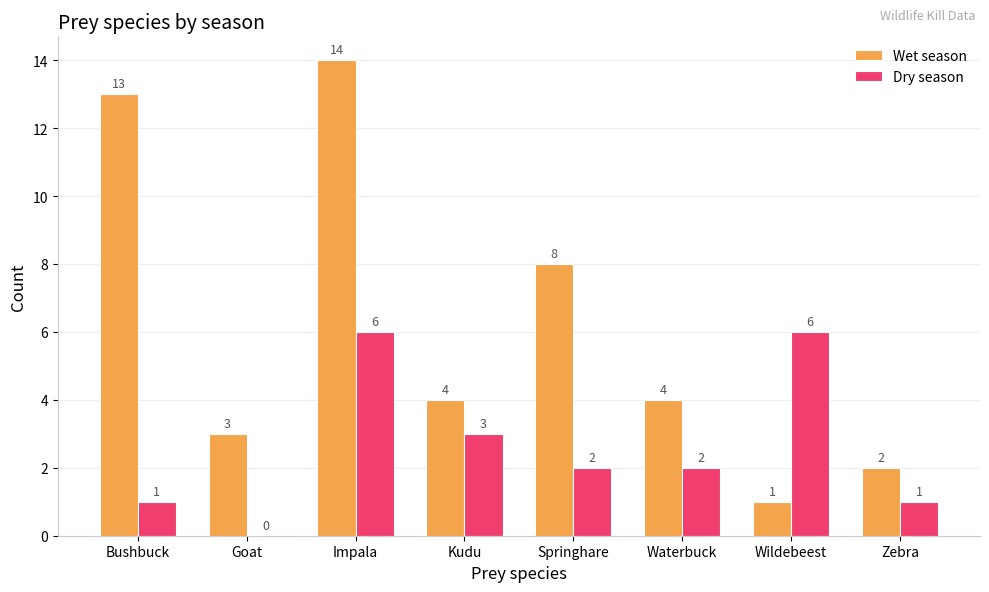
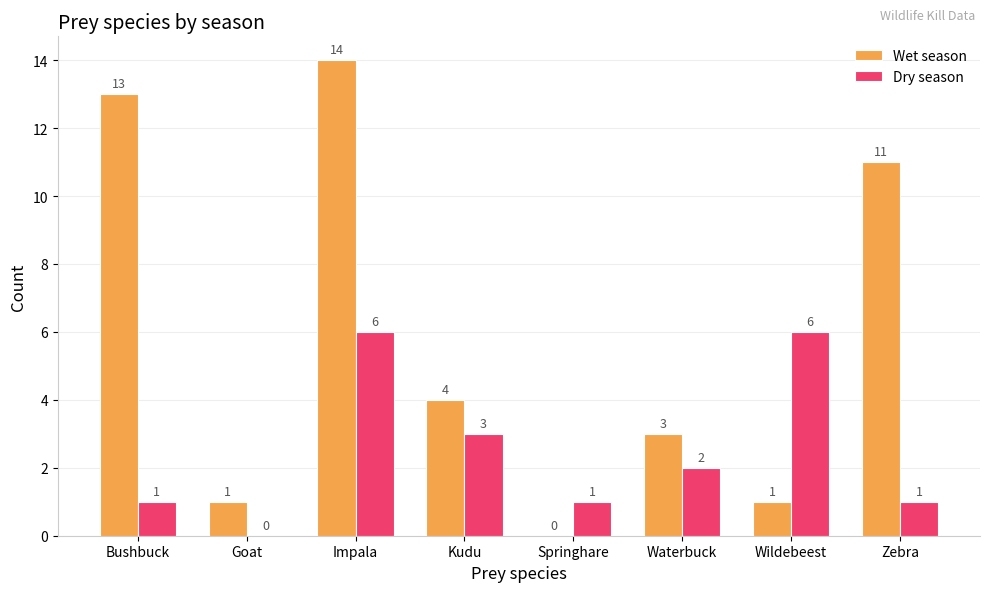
  {
    "Wet season": {
      "Bushbuck": 13,
-     "Goat": 3,
+     "Goat": 1,
      "Impala": 14,
      "Kudu": 4,
-     "Springhare": 8,
-     "Waterbuck": 4,
+     "Springhare": 0,
+     "Waterbuck": 3,
      "Wildebeest": 1,
-     "Zebra": 2
+     "Zebra": 11
    },
    "Dry season": {
      "Bushbuck": 1,
      "Goat": 0,
      "Impala": 6,
      "Kudu": 3,
-     "Springhare": 2,
+     "Springhare": 1,
      "Waterbuck": 2,
      "Wildebeest": 6,
      "Zebra": 1
    }
  }
